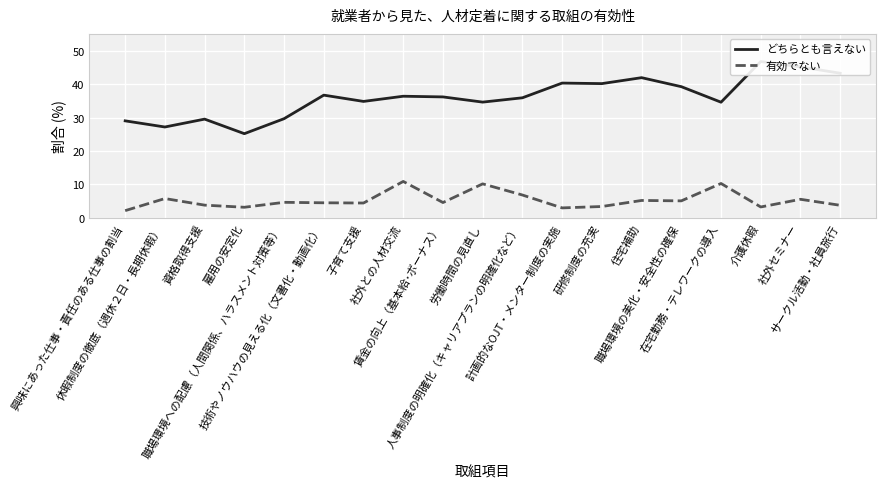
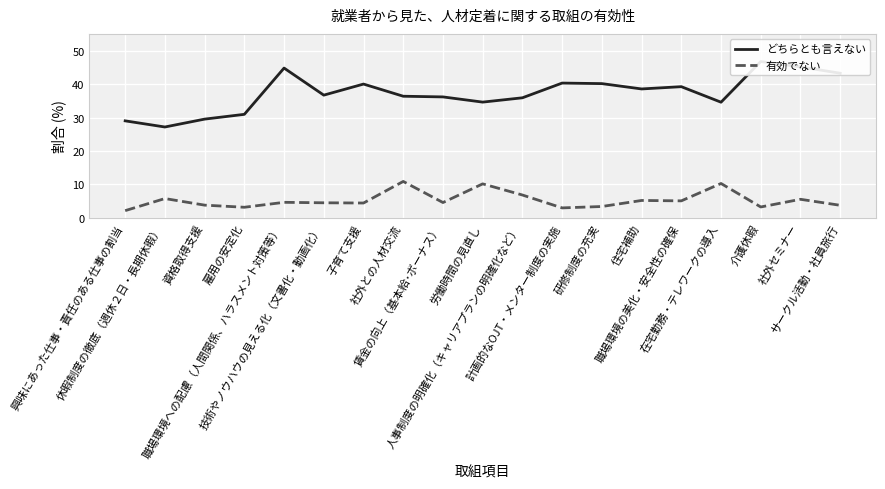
  {
    "どちらとも言えない": {
      "興味にあった仕事・責任のある仕事の割当": 29,
      "休暇制度の徹底（週休２日・長期休暇）": 27,
      "資格取得支援": 30,
-     "雇用の安定化": 25,
-     "職場環境への配慮（人間関係、ハラスメント対策等）": 30,
+     "雇用の安定化": 31,
+     "職場環境への配慮（人間関係、ハラスメント対策等）": 45,
      "技術やノウハウの見える化（文書化・動画化）": 37,
-     "子育て支援": 35,
+     "子育て支援": 40,
      "社外との人材交流": 36,
      "賃金の向上（基本給･ボーナス）": 36,
      "労働時間の見直し": 35,
      "人事制度の明確化（キャリアプランの明確化など）": 36,
      "計画的なOJT・メンター制度の実施": 40,
      "研修制度の充実": 40,
-     "住宅補助": 42,
+     "住宅補助": 39,
      "職場環境の美化・安全性の確保": 39,
      "在宅勤務・テレワークの導入": 35
    },
    "有効でない": {
      "興味にあった仕事・責任のある仕事の割当": 2,
      "休暇制度の徹底（週休２日・長期休暇）": 6,
      "資格取得支援": 4,
      "雇用の安定化": 3,
      "職場環境への配慮（人間関係、ハラスメント対策等）": 5,
      "技術やノウハウの見える化（文書化・動画化）": 5,
      "子育て支援": 4,
      "社外との人材交流": 11,
      "賃金の向上（基本給･ボーナス）": 5,
      "労働時間の見直し": 10,
      "人事制度の明確化（キャリアプランの明確化など）": 7,
      "計画的なOJT・メンター制度の実施": 3,
      "研修制度の充実": 3,
      "住宅補助": 5,
      "職場環境の美化・安全性の確保": 5,
      "在宅勤務・テレワークの導入": 10,
      "介護休暇": 3,
      "社外セミナー": 6,
      "サークル活動・社員旅行": 4
    }
  }
